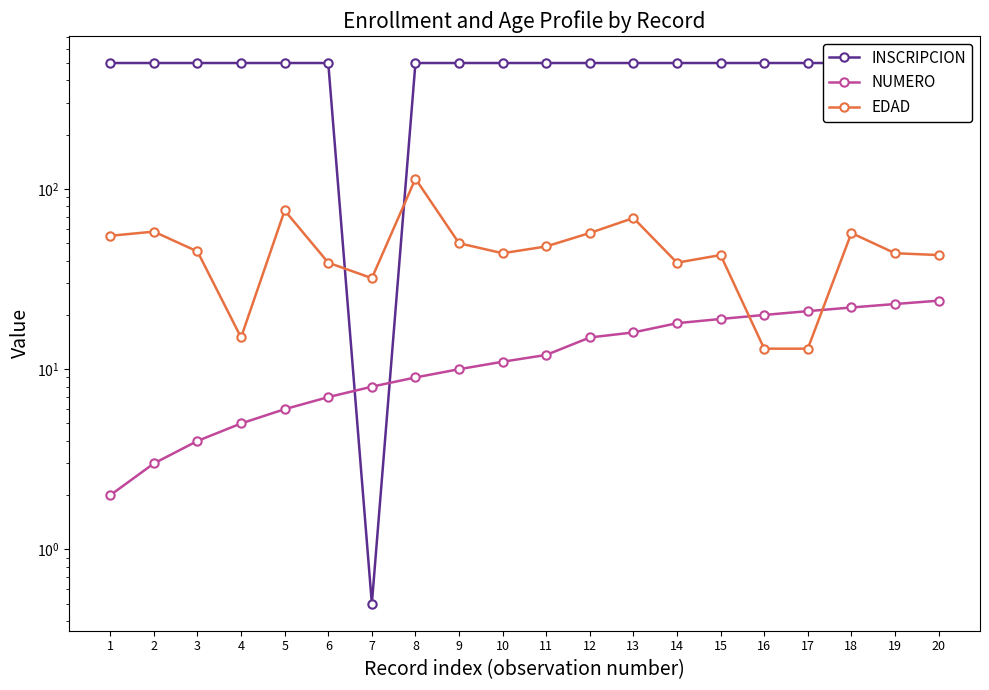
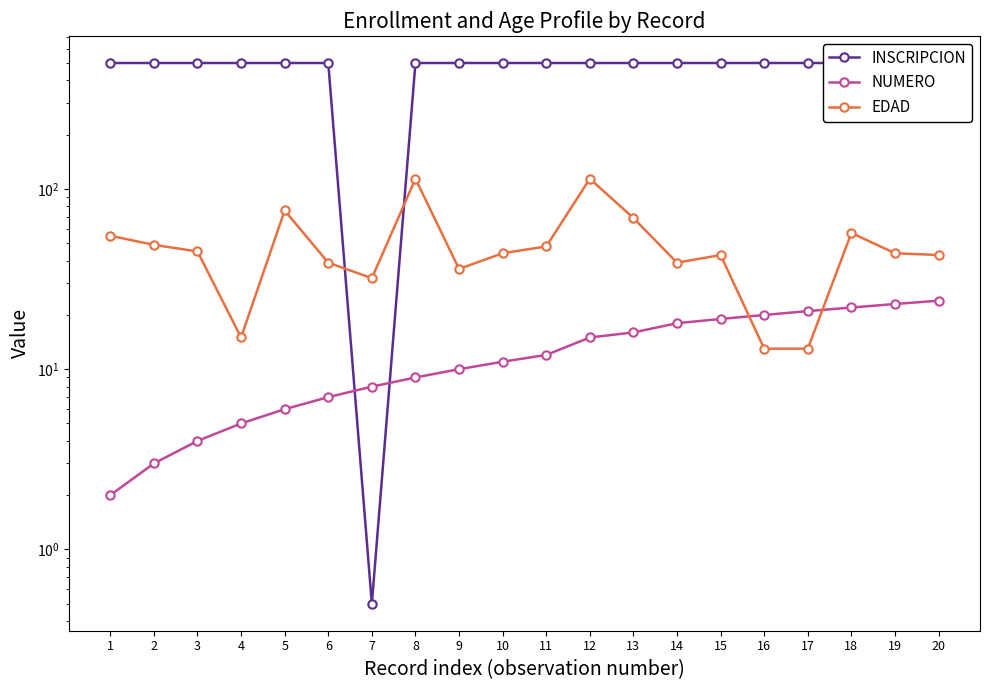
  {
    "INSCRIPCION": {
      "1": 500,
      "2": 500,
      "3": 500,
      "4": 500,
      "5": 500,
      "6": 500,
      "7": 0.50,
      "8": 500,
      "9": 500,
      "10": 500,
      "11": 500,
      "12": 500,
      "13": 500,
      "14": 500,
      "15": 500,
      "16": 500,
      "17": 500
    },
    "NUMERO": {
      "1": 2,
      "2": 3,
      "3": 4,
      "4": 5,
      "5": 6,
      "6": 7,
      "7": 8,
      "8": 9,
      "9": 10,
      "10": 11,
      "11": 12,
      "12": 15,
      "13": 16,
      "14": 18,
      "15": 19,
      "16": 20,
      "17": 21,
      "18": 22,
      "19": 23,
      "20": 24
    },
    "EDAD": {
      "1": 55,
-     "2": 58,
+     "2": 49,
      "3": 45,
      "4": 15,
      "5": 76,
      "6": 39,
      "7": 32,
      "8": 110,
-     "9": 50,
+     "9": 36,
      "10": 44,
      "11": 48,
-     "12": 57,
+     "12": 110,
      "13": 69,
      "14": 39,
      "15": 43,
      "16": 13,
      "17": 13,
      "18": 57,
      "19": 44,
      "20": 43
    }
  }
